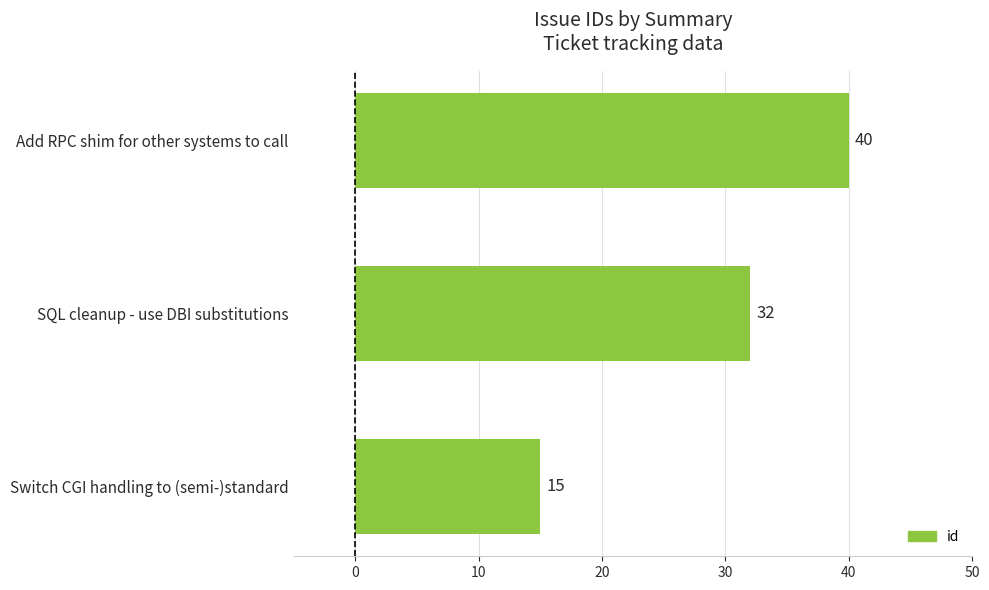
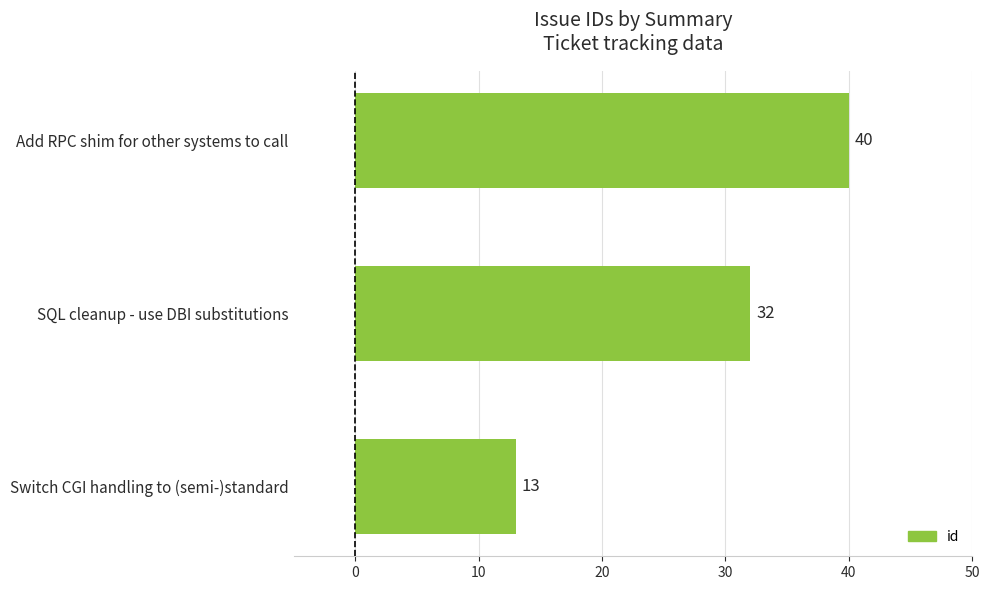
  {
    "Add RPC shim for other systems to call": 40,
    "SQL cleanup - use DBI substitutions": 32,
-   "Switch CGI handling to (semi-)standard": 15
+   "Switch CGI handling to (semi-)standard": 13
  }
